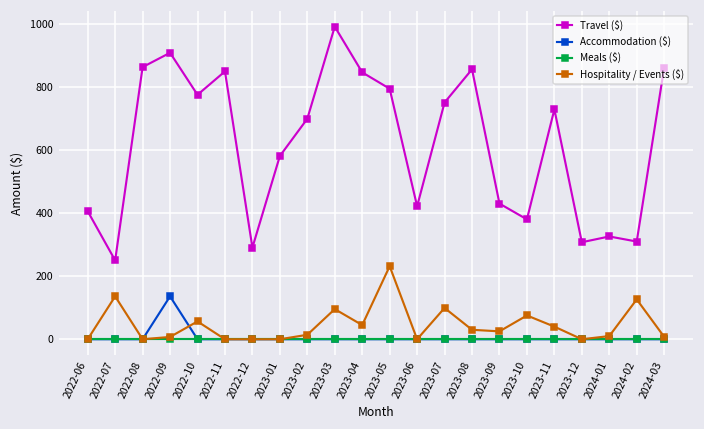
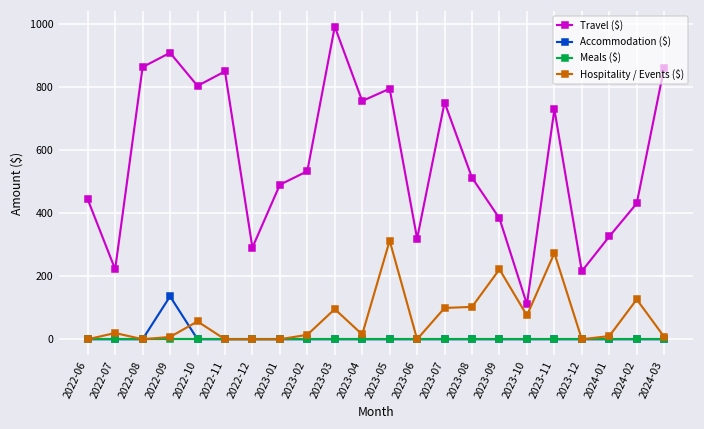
  {
    "Travel ($)": {
-     "2022-06": 410,
-     "2022-07": 250,
+     "2022-06": 440,
+     "2022-07": 220,
      "2022-08": 860,
      "2022-09": 910,
-     "2022-10": 770,
+     "2022-10": 800,
      "2022-11": 850,
      "2022-12": 290,
-     "2023-01": 580,
-     "2023-02": 700,
+     "2023-01": 490,
+     "2023-02": 530,
      "2023-03": 990,
-     "2023-04": 850,
+     "2023-04": 760,
      "2023-05": 790,
-     "2023-06": 420,
+     "2023-06": 320,
      "2023-07": 750,
-     "2023-08": 860,
-     "2023-09": 430,
-     "2023-10": 380,
+     "2023-08": 510,
+     "2023-09": 380,
+     "2023-10": 110,
      "2023-11": 730,
-     "2023-12": 310,
+     "2023-12": 220,
      "2024-01": 330,
-     "2024-02": 310
+     "2024-02": 430
    },
    "Accommodation ($)": {
      "2022-09": 140
    },
    "Hospitality / Events ($)": {
-     "2022-07": 140,
+     "2022-07": 20,
      "2022-10": 60,
      "2023-02": 10,
      "2023-03": 100,
-     "2023-04": 40,
-     "2023-05": 230,
+     "2023-04": 20,
+     "2023-05": 310,
      "2023-07": 100,
-     "2023-08": 30,
-     "2023-09": 30,
+     "2023-08": 100,
+     "2023-09": 220,
      "2023-10": 80,
-     "2023-11": 40,
+     "2023-11": 270,
      "2024-01": 10,
      "2024-02": 130
    }
  }
